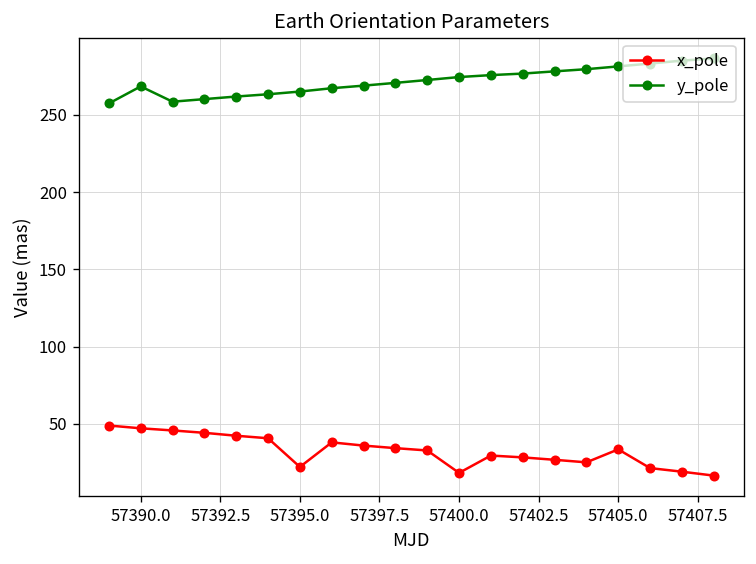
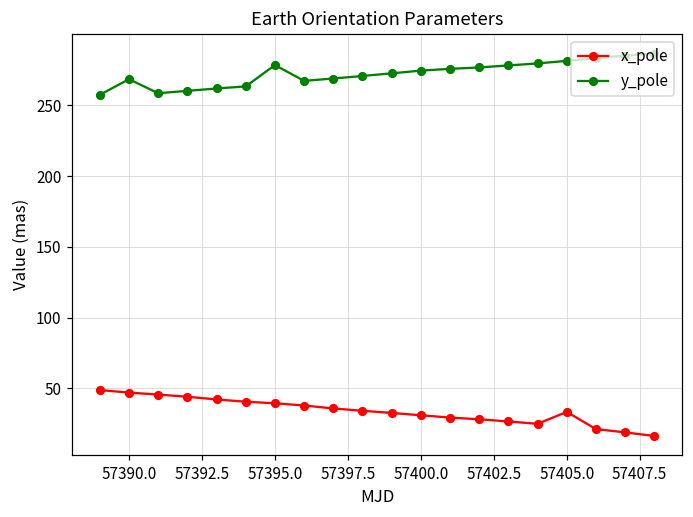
  {
    "x_pole": {
      "57390.0": 47,
-     "57395.0": 22,
-     "57400.0": 18,
+     "57395.0": 40,
+     "57400.0": 31,
      "57405.0": 33
    },
    "y_pole": {
      "57390.0": 268,
-     "57395.0": 265,
+     "57395.0": 278,
      "57400.0": 274,
      "57405.0": 281
    }
  }
